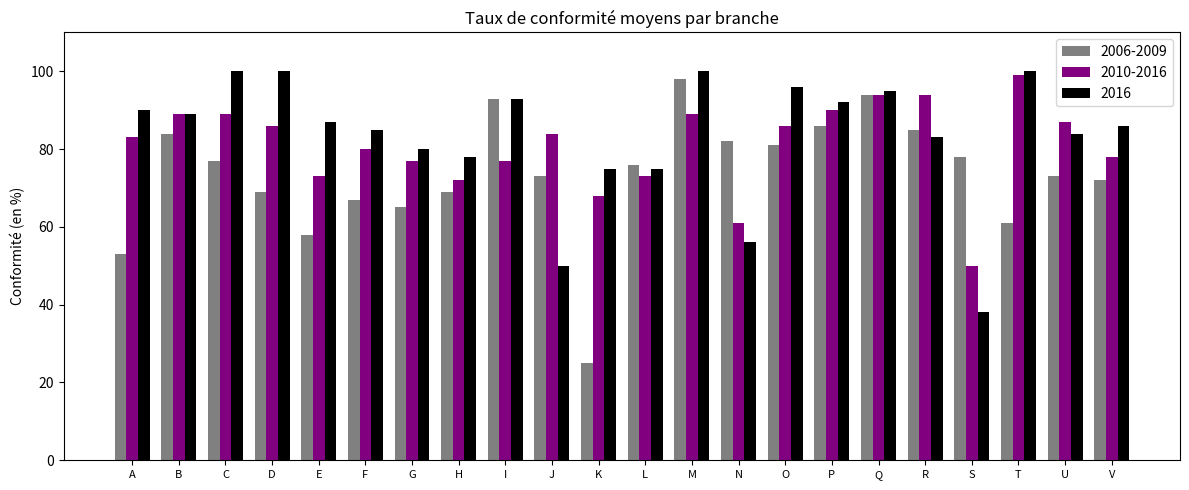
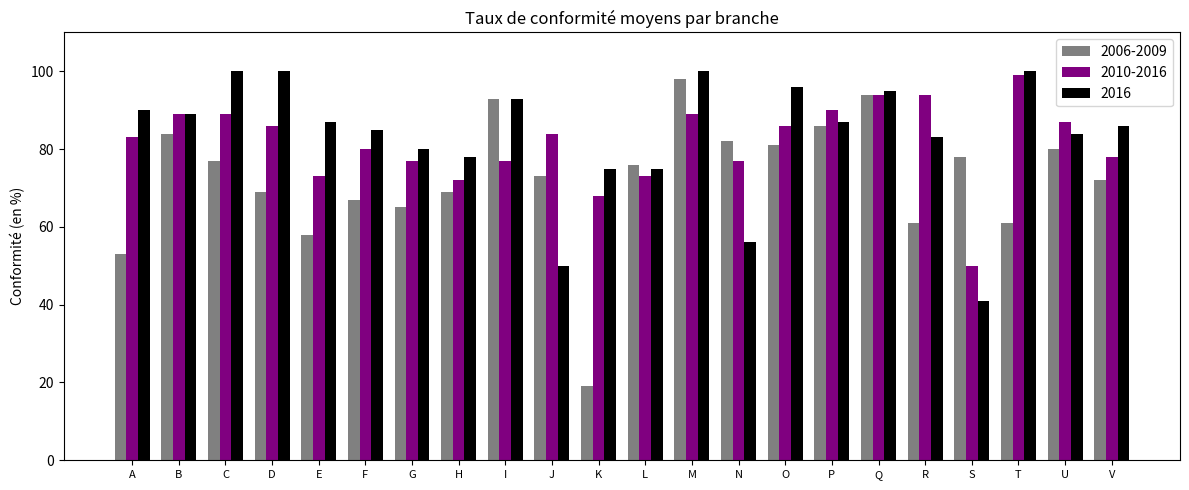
  {
    "2006-2009": {
      "A": 53,
      "B": 84,
      "C": 77,
      "D": 69,
      "E": 58,
      "F": 67,
      "G": 65,
      "H": 69,
      "I": 93,
      "J": 73,
-     "K": 25,
+     "K": 19,
      "L": 76,
      "M": 98,
      "N": 82,
      "O": 81,
      "P": 86,
      "Q": 94,
-     "R": 85,
+     "R": 61,
      "S": 78,
      "T": 61,
-     "U": 73,
+     "U": 80,
      "V": 72
    },
    "2010-2016": {
      "A": 83,
      "B": 89,
      "C": 89,
      "D": 86,
      "E": 73,
      "F": 80,
      "G": 77,
      "H": 72,
      "I": 77,
      "J": 84,
      "K": 68,
      "L": 73,
      "M": 89,
-     "N": 61,
+     "N": 77,
      "O": 86,
      "P": 90,
      "Q": 94,
      "R": 94,
      "S": 50,
      "T": 99,
      "U": 87,
      "V": 78
    },
    "2016": {
      "A": 90,
      "B": 89,
      "C": 100,
      "D": 100,
      "E": 87,
      "F": 85,
      "G": 80,
      "H": 78,
      "I": 93,
      "J": 50,
      "K": 75,
      "L": 75,
      "M": 100,
      "N": 56,
      "O": 96,
-     "P": 92,
+     "P": 87,
      "Q": 95,
      "R": 83,
-     "S": 38,
+     "S": 41,
      "T": 100,
      "U": 84,
      "V": 86
    }
  }
